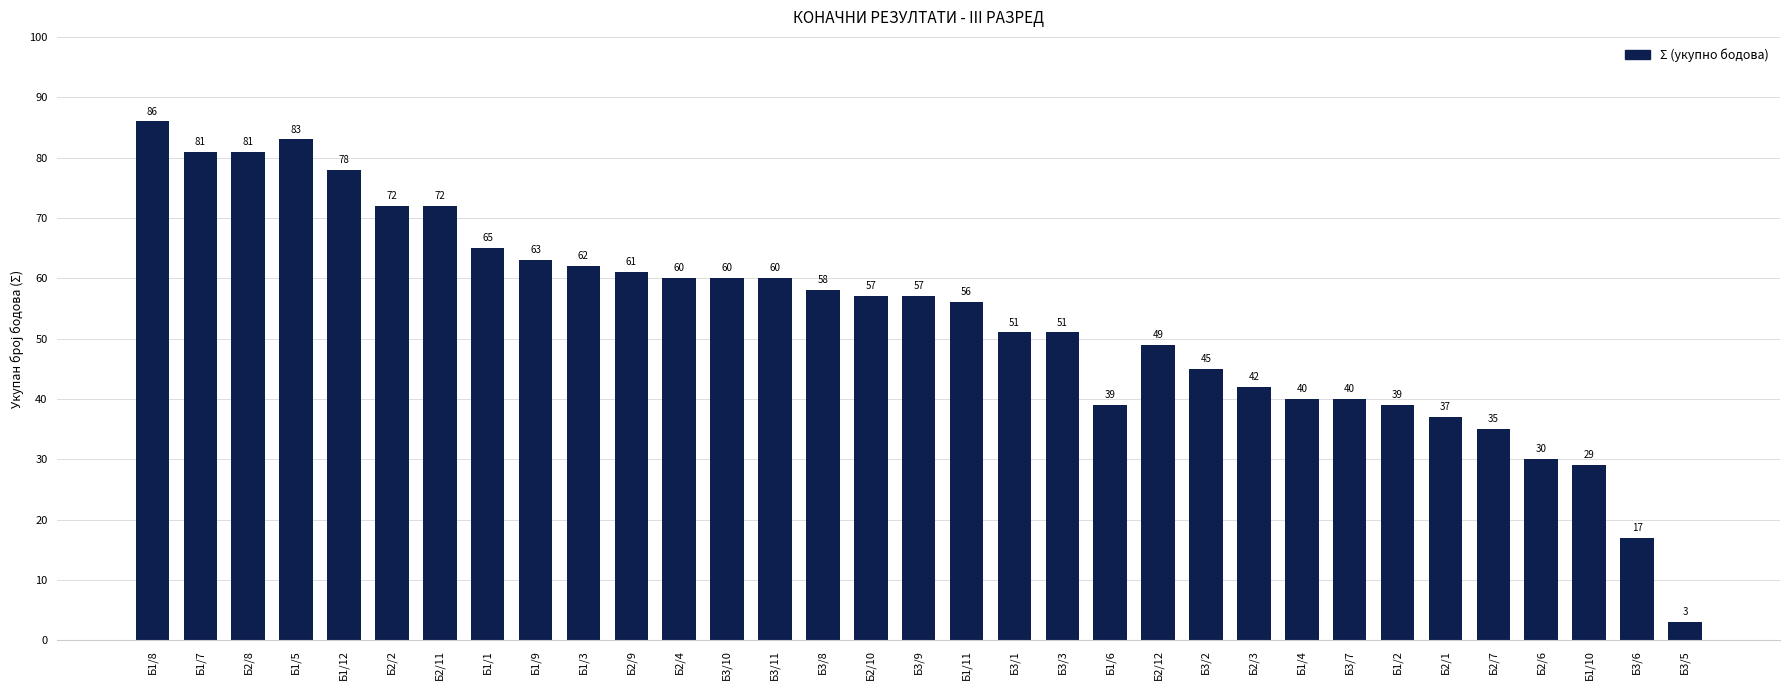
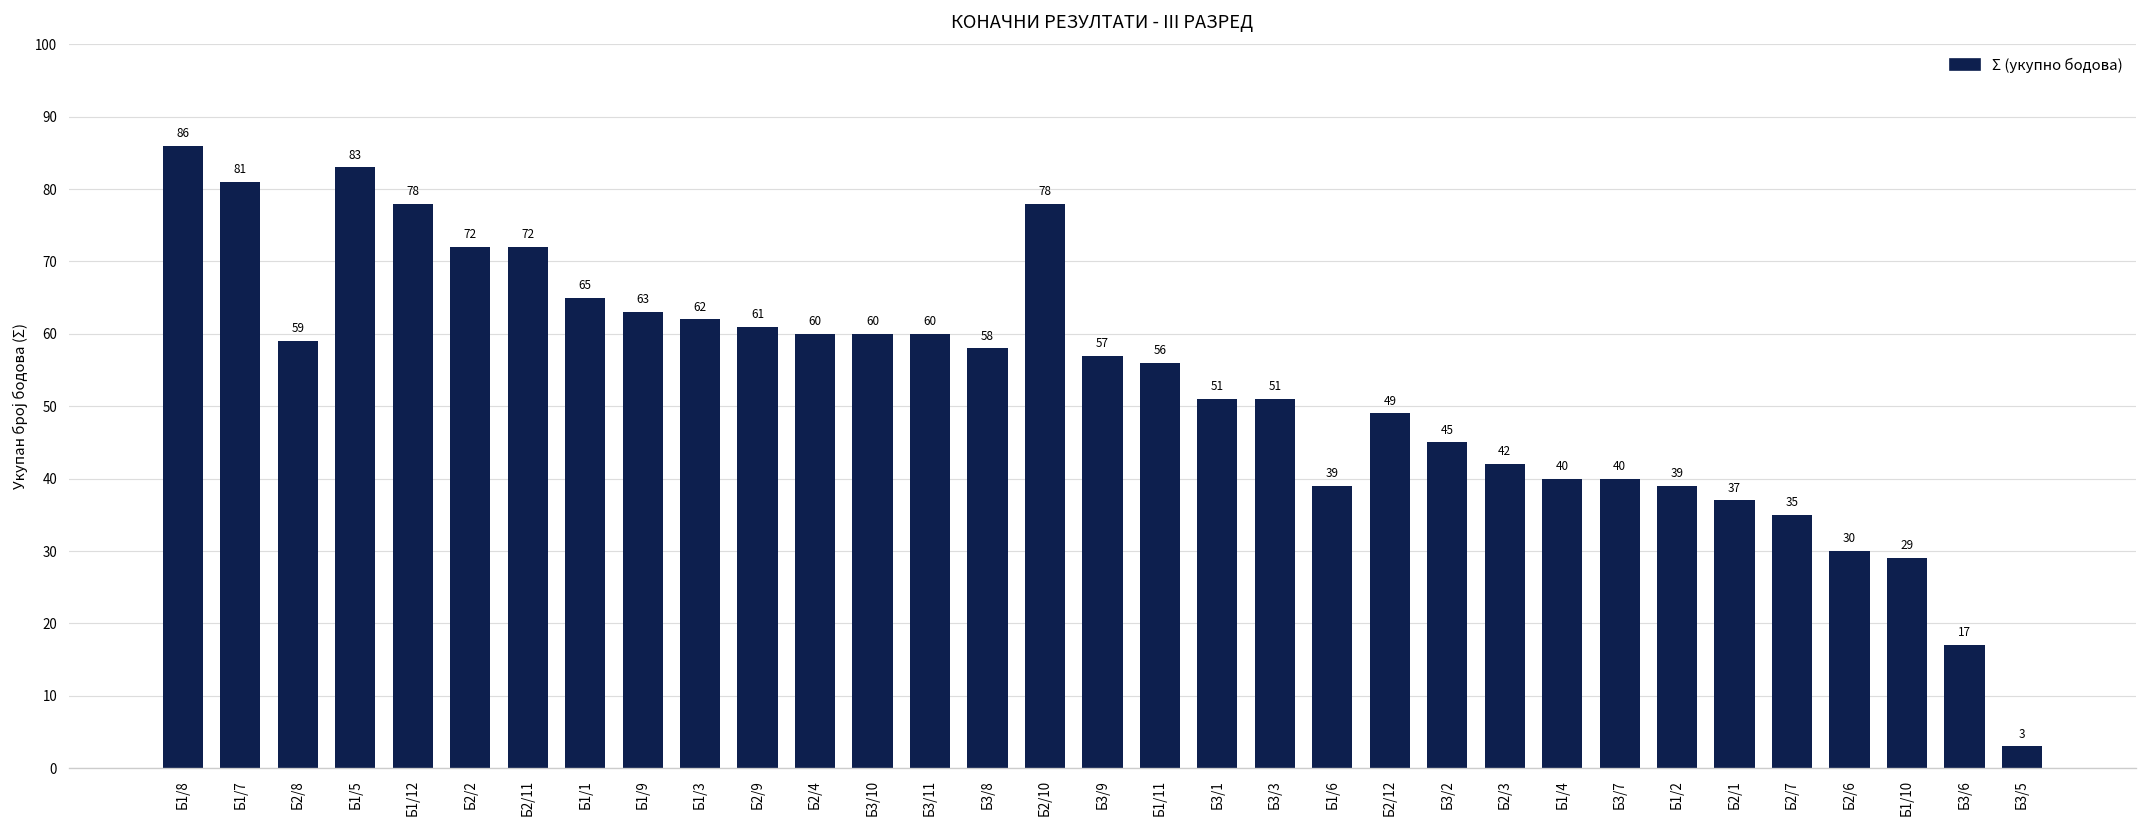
  {
    "Б1/8": 86,
    "Б1/7": 81,
-   "Б2/8": 81,
+   "Б2/8": 59,
    "Б1/5": 83,
    "Б1/12": 78,
    "Б2/2": 72,
    "Б2/11": 72,
    "Б1/1": 65,
    "Б1/9": 63,
    "Б1/3": 62,
    "Б2/9": 61,
    "Б2/4": 60,
    "Б3/10": 60,
    "Б3/11": 60,
    "Б3/8": 58,
-   "Б2/10": 57,
+   "Б2/10": 78,
    "Б3/9": 57,
    "Б1/11": 56,
    "Б3/1": 51,
    "Б3/3": 51,
    "Б1/6": 39,
    "Б2/12": 49,
    "Б3/2": 45,
    "Б2/3": 42,
    "Б1/4": 40,
    "Б3/7": 40,
    "Б1/2": 39,
    "Б2/1": 37,
    "Б2/7": 35,
    "Б2/6": 30,
    "Б1/10": 29,
    "Б3/6": 17,
    "Б3/5": 3
  }
